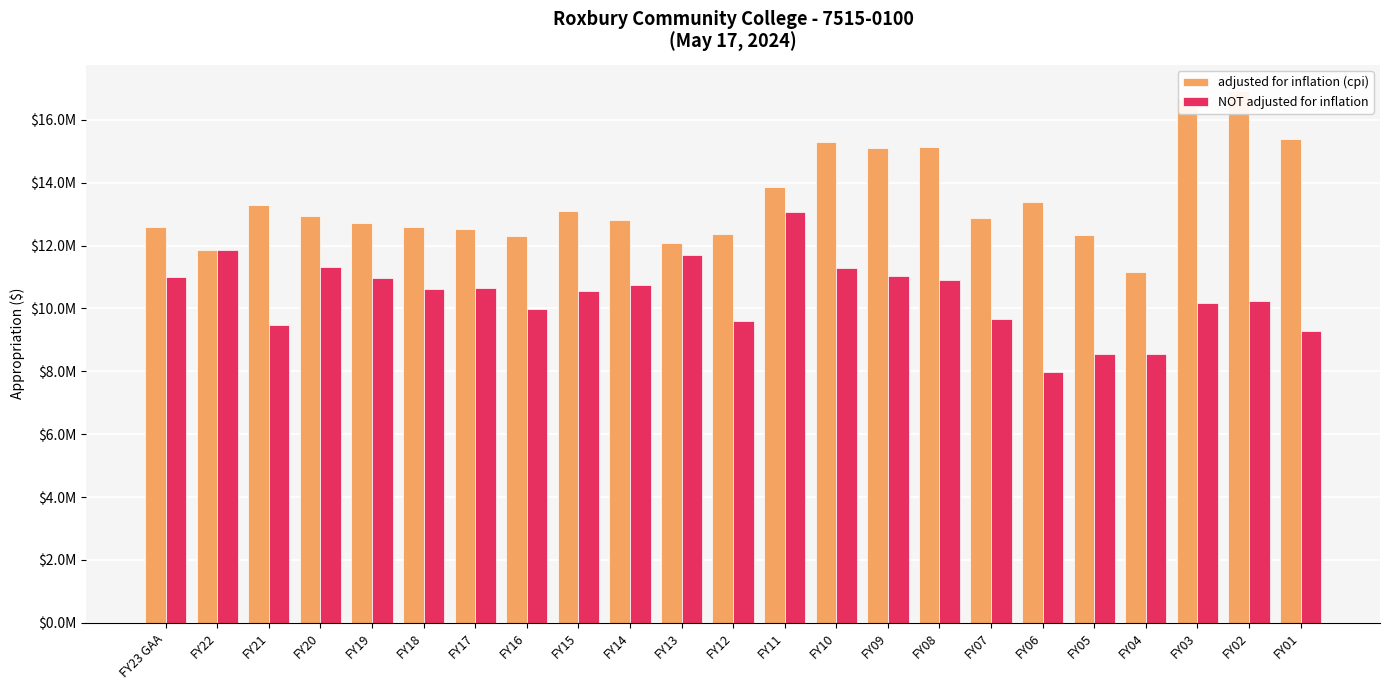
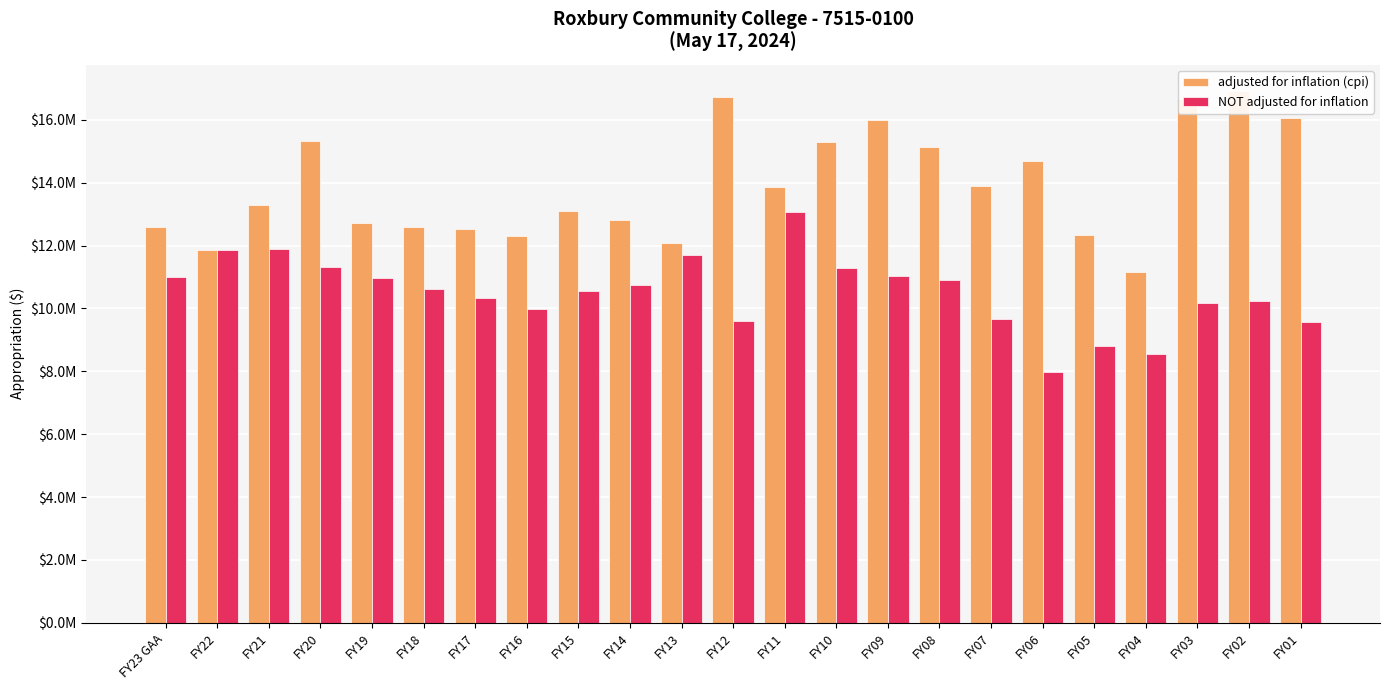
  {
    "adjusted for inflation (cpi)": {
      "FY23 GAA": "$12600000",
      "FY22": "$11800000",
      "FY21": "$13300000",
-     "FY20": "$12900000",
+     "FY20": "$15300000",
      "FY19": "$12700000",
      "FY18": "$12600000",
      "FY17": "$12500000",
      "FY16": "$12300000",
      "FY15": "$13100000",
      "FY14": "$12800000",
      "FY13": "$12100000",
-     "FY12": "$12400000",
+     "FY12": "$16700000",
      "FY11": "$13800000",
      "FY10": "$15300000",
-     "FY09": "$15100000",
+     "FY09": "$16000000",
      "FY08": "$15100000",
-     "FY07": "$12900000",
-     "FY06": "$13400000",
+     "FY07": "$13900000",
+     "FY06": "$14700000",
      "FY05": "$12300000",
      "FY04": "$11200000",
-     "FY01": "$15400000"
+     "FY01": "$16000000"
    },
    "NOT adjusted for inflation": {
      "FY23 GAA": "$11000000",
      "FY22": "$11900000",
-     "FY21": "$9500000",
+     "FY21": "$11900000",
      "FY20": "$11300000",
      "FY19": "$11000000",
      "FY18": "$10600000",
-     "FY17": "$10700000",
+     "FY17": "$10300000",
      "FY16": "$10000000",
      "FY15": "$10500000",
      "FY14": "$10700000",
      "FY13": "$11700000",
      "FY12": "$9600000",
      "FY11": "$13100000",
      "FY10": "$11300000",
      "FY09": "$11000000",
      "FY08": "$10900000",
      "FY07": "$9700000",
      "FY06": "$8000000",
-     "FY05": "$8500000",
+     "FY05": "$8800000",
      "FY04": "$8600000",
      "FY03": "$10200000",
      "FY02": "$10300000",
-     "FY01": "$9300000"
+     "FY01": "$9600000"
    }
  }
